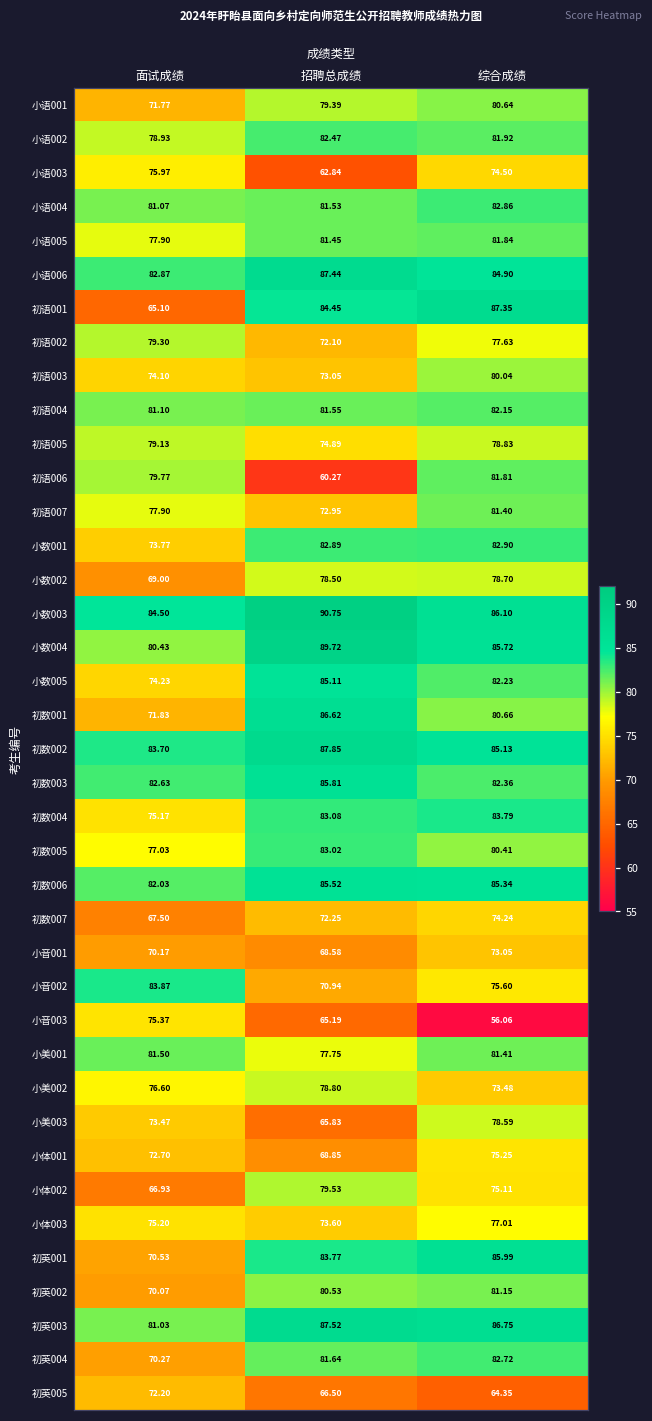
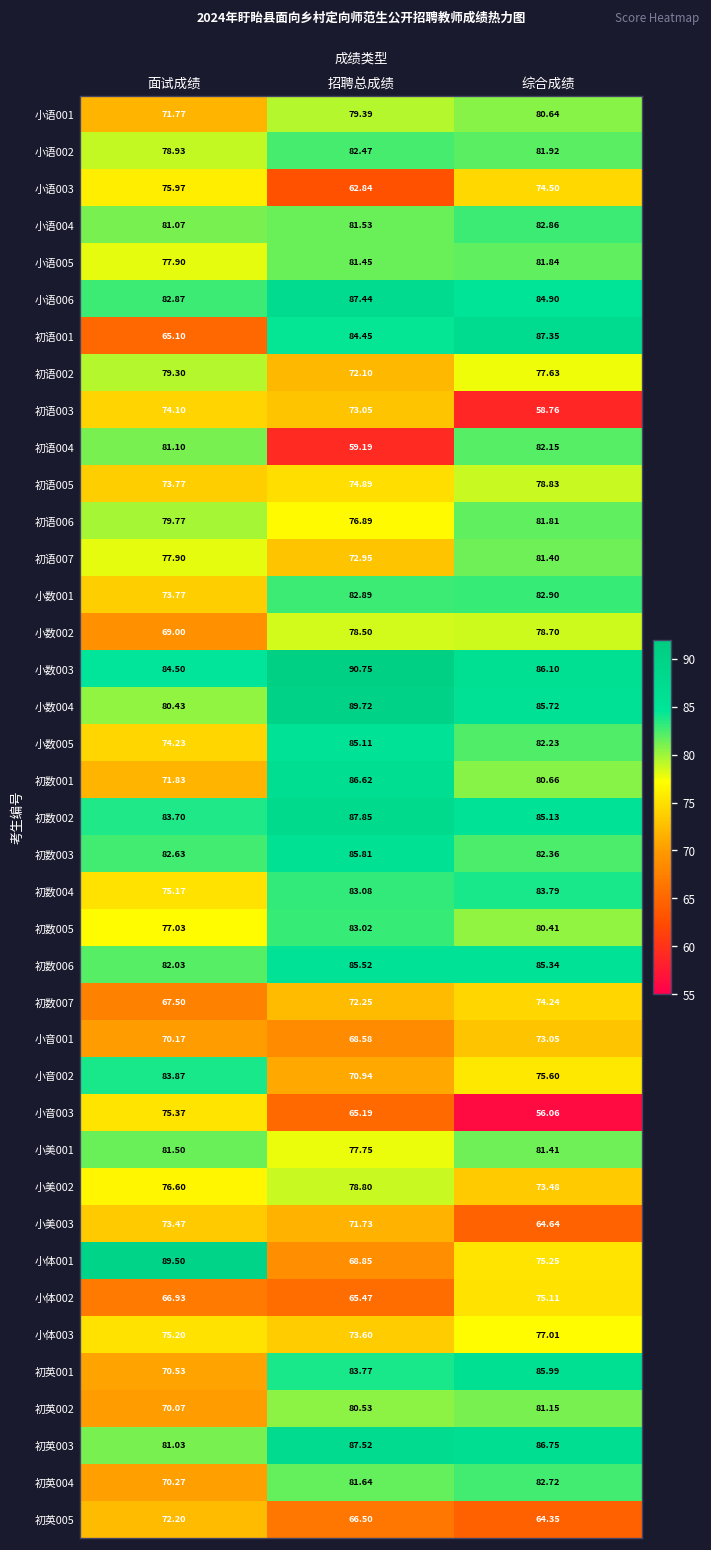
  {
    "小语001": {
      "面试成绩": 71.77,
      "招聘总成绩": 79.39,
      "综合成绩": 80.64
    },
    "小语002": {
      "面试成绩": 78.93,
      "招聘总成绩": 82.47,
      "综合成绩": 81.92
    },
    "小语003": {
      "面试成绩": 75.97,
      "招聘总成绩": 62.84,
      "综合成绩": 74.50
    },
    "小语004": {
      "面试成绩": 81.07,
      "招聘总成绩": 81.53,
      "综合成绩": 82.86
    },
    "小语005": {
      "面试成绩": 77.90,
      "招聘总成绩": 81.45,
      "综合成绩": 81.84
    },
    "小语006": {
      "面试成绩": 82.87,
      "招聘总成绩": 87.44,
      "综合成绩": 84.90
    },
    "初语001": {
      "面试成绩": 65.10,
      "招聘总成绩": 84.45,
      "综合成绩": 87.35
    },
    "初语002": {
      "面试成绩": 79.30,
      "招聘总成绩": 72.10,
      "综合成绩": 77.63
    },
    "初语003": {
      "面试成绩": 74.10,
      "招聘总成绩": 73.05,
-     "综合成绩": 80.04
+     "综合成绩": 58.76
    },
    "初语004": {
      "面试成绩": 81.10,
-     "招聘总成绩": 81.55,
+     "招聘总成绩": 59.19,
      "综合成绩": 82.15
    },
    "初语005": {
-     "面试成绩": 79.13,
+     "面试成绩": 73.77,
      "招聘总成绩": 74.89,
      "综合成绩": 78.83
    },
    "初语006": {
      "面试成绩": 79.77,
-     "招聘总成绩": 60.27,
+     "招聘总成绩": 76.89,
      "综合成绩": 81.81
    },
    "初语007": {
      "面试成绩": 77.90,
      "招聘总成绩": 72.95,
      "综合成绩": 81.40
    },
    "小数001": {
      "面试成绩": 73.77,
      "招聘总成绩": 82.89,
      "综合成绩": 82.90
    },
    "小数002": {
      "面试成绩": 69.00,
      "招聘总成绩": 78.50,
      "综合成绩": 78.70
    },
    "小数003": {
      "面试成绩": 84.50,
      "招聘总成绩": 90.75,
      "综合成绩": 86.10
    },
    "小数004": {
      "面试成绩": 80.43,
      "招聘总成绩": 89.72,
      "综合成绩": 85.72
    },
    "小数005": {
      "面试成绩": 74.23,
      "招聘总成绩": 85.11,
      "综合成绩": 82.23
    },
    "初数001": {
      "面试成绩": 71.83,
      "招聘总成绩": 86.62,
      "综合成绩": 80.66
    },
    "初数002": {
      "面试成绩": 83.70,
      "招聘总成绩": 87.85,
      "综合成绩": 85.13
    },
    "初数003": {
      "面试成绩": 82.63,
      "招聘总成绩": 85.81,
      "综合成绩": 82.36
    },
    "初数004": {
      "面试成绩": 75.17,
      "招聘总成绩": 83.08,
      "综合成绩": 83.79
    },
    "初数005": {
      "面试成绩": 77.03,
      "招聘总成绩": 83.02,
      "综合成绩": 80.41
    },
    "初数006": {
      "面试成绩": 82.03,
      "招聘总成绩": 85.52,
      "综合成绩": 85.34
    },
    "初数007": {
      "面试成绩": 67.50,
      "招聘总成绩": 72.25,
      "综合成绩": 74.24
    },
    "小音001": {
      "面试成绩": 70.17,
      "招聘总成绩": 68.58,
      "综合成绩": 73.05
    },
    "小音002": {
      "面试成绩": 83.87,
      "招聘总成绩": 70.94,
      "综合成绩": 75.60
    },
    "小音003": {
      "面试成绩": 75.37,
      "招聘总成绩": 65.19,
      "综合成绩": 56.06
    },
    "小美001": {
      "面试成绩": 81.50,
      "招聘总成绩": 77.75,
      "综合成绩": 81.41
    },
    "小美002": {
      "面试成绩": 76.60,
      "招聘总成绩": 78.80,
      "综合成绩": 73.48
    },
    "小美003": {
      "面试成绩": 73.47,
-     "招聘总成绩": 65.83,
-     "综合成绩": 78.59
+     "招聘总成绩": 71.73,
+     "综合成绩": 64.64
    },
    "小体001": {
-     "面试成绩": 72.70,
+     "面试成绩": 89.50,
      "招聘总成绩": 68.85,
      "综合成绩": 75.25
    },
    "小体002": {
      "面试成绩": 66.93,
-     "招聘总成绩": 79.53,
+     "招聘总成绩": 65.47,
      "综合成绩": 75.11
    },
    "小体003": {
      "面试成绩": 75.20,
      "招聘总成绩": 73.60,
      "综合成绩": 77.01
    },
    "初英001": {
      "面试成绩": 70.53,
      "招聘总成绩": 83.77,
      "综合成绩": 85.99
    },
    "初英002": {
      "面试成绩": 70.07,
      "招聘总成绩": 80.53,
      "综合成绩": 81.15
    },
    "初英003": {
      "面试成绩": 81.03,
      "招聘总成绩": 87.52,
      "综合成绩": 86.75
    },
    "初英004": {
      "面试成绩": 70.27,
      "招聘总成绩": 81.64,
      "综合成绩": 82.72
    },
    "初英005": {
      "面试成绩": 72.20,
      "招聘总成绩": 66.50,
      "综合成绩": 64.35
    }
  }
